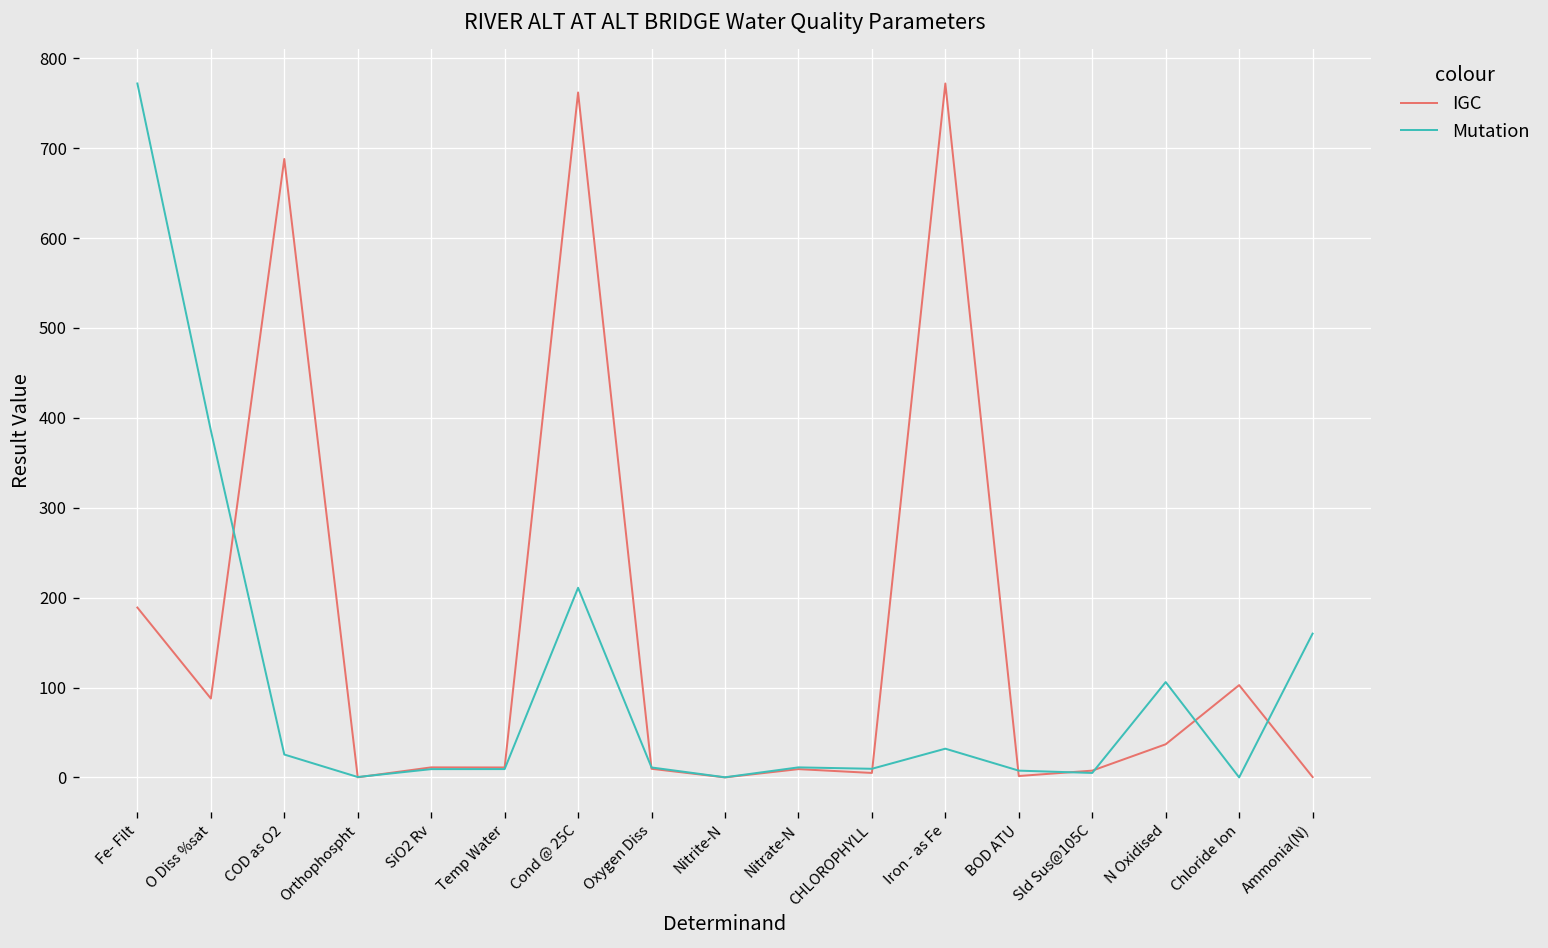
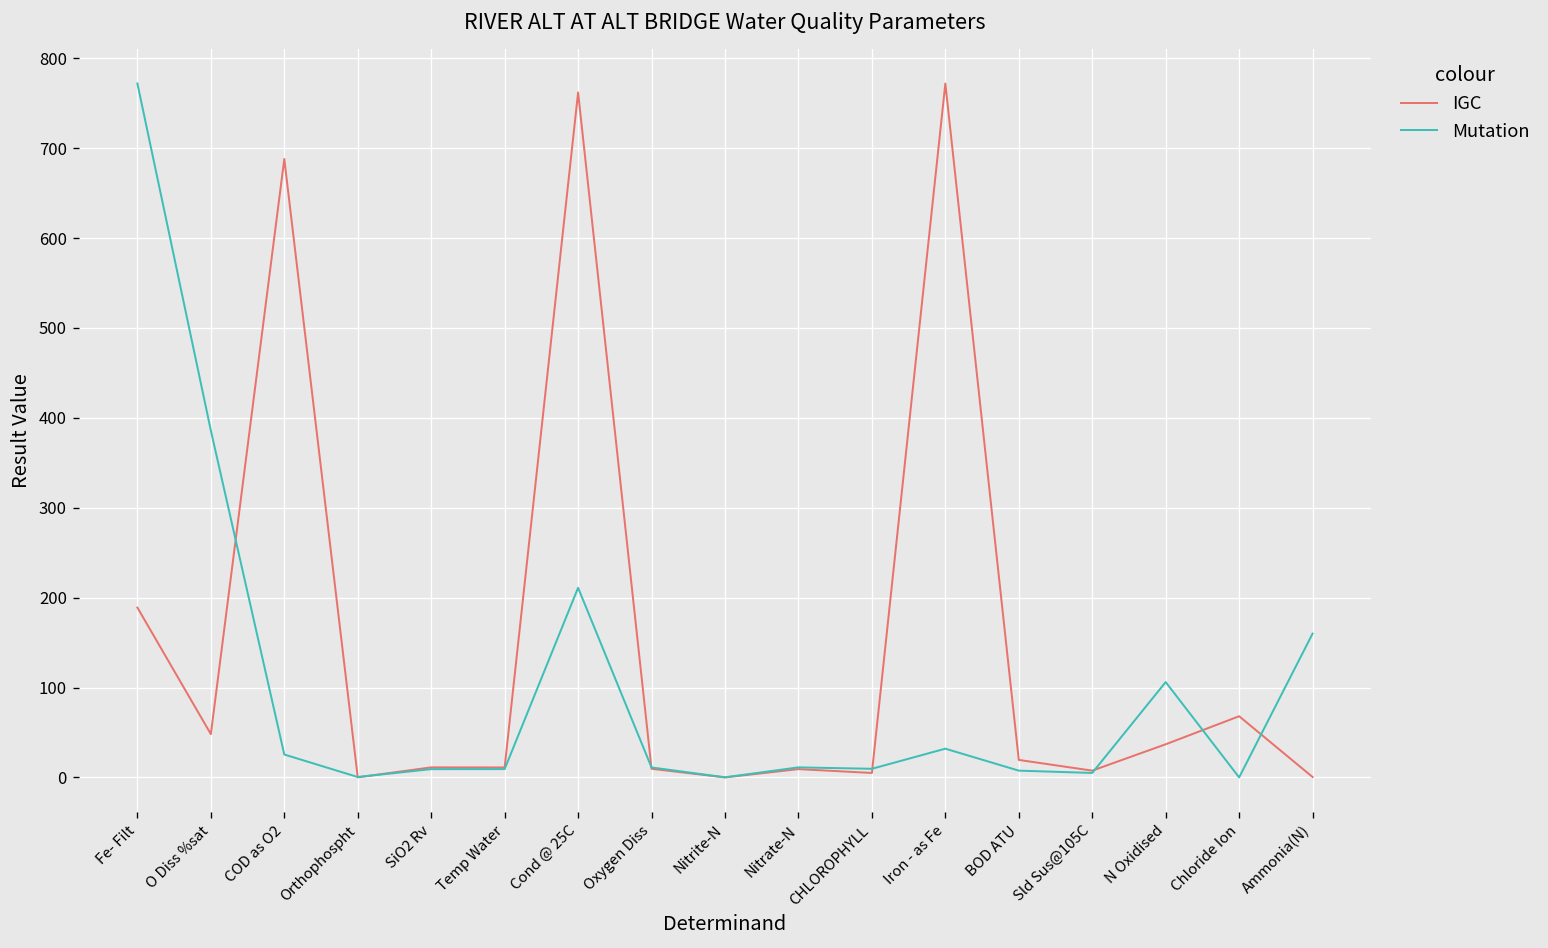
  {
    "IGC": {
      "Fe- Filt": 190,
-     "O Diss %sat": 90,
+     "O Diss %sat": 50,
      "COD as O2": 690,
      "Cond @ 25C": 760,
      "CHLOROPHYLL": 10,
      "Iron - as Fe": 770,
-     "BOD ATU": 0,
+     "BOD ATU": 20,
      "N Oxidised": 40,
-     "Chloride Ion": 100,
+     "Chloride Ion": 70,
      "Ammonia(N)": 0
    },
    "Mutation": {
      "Fe- Filt": 770,
      "O Diss %sat": 390,
      "COD as O2": 30,
      "Cond @ 25C": 210,
      "CHLOROPHYLL": 10,
      "Iron - as Fe": 30,
      "BOD ATU": 10,
      "N Oxidised": 110,
      "Chloride Ion": 0,
      "Ammonia(N)": 160
    }
  }
